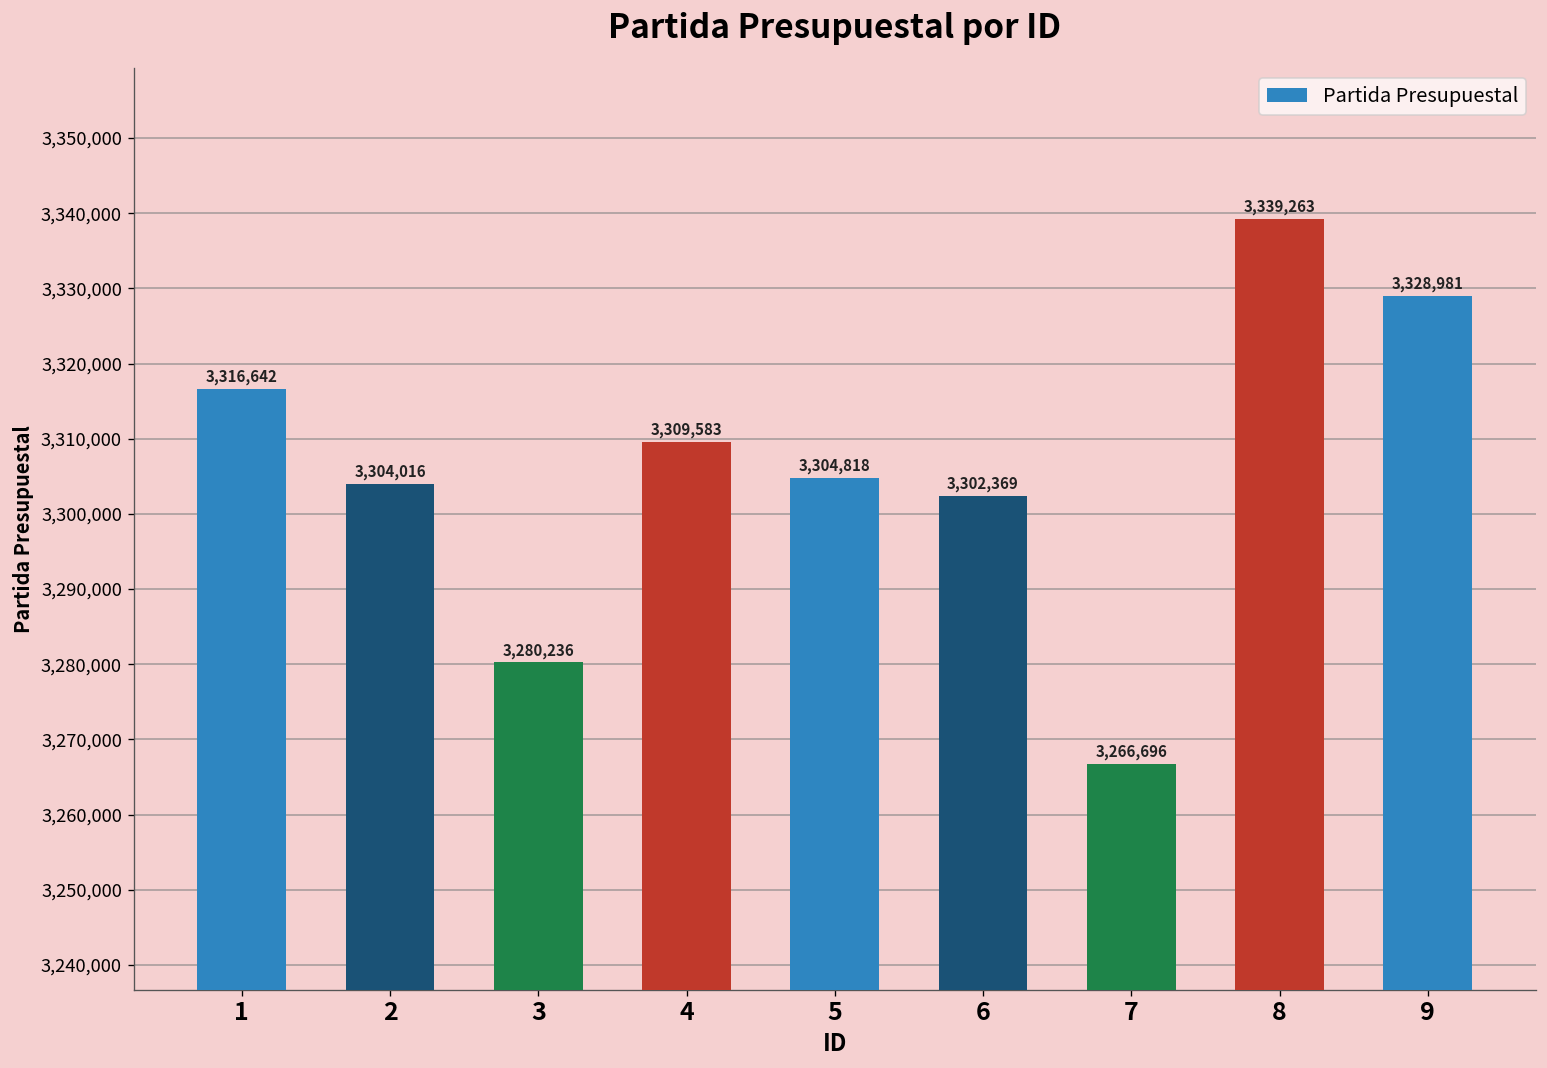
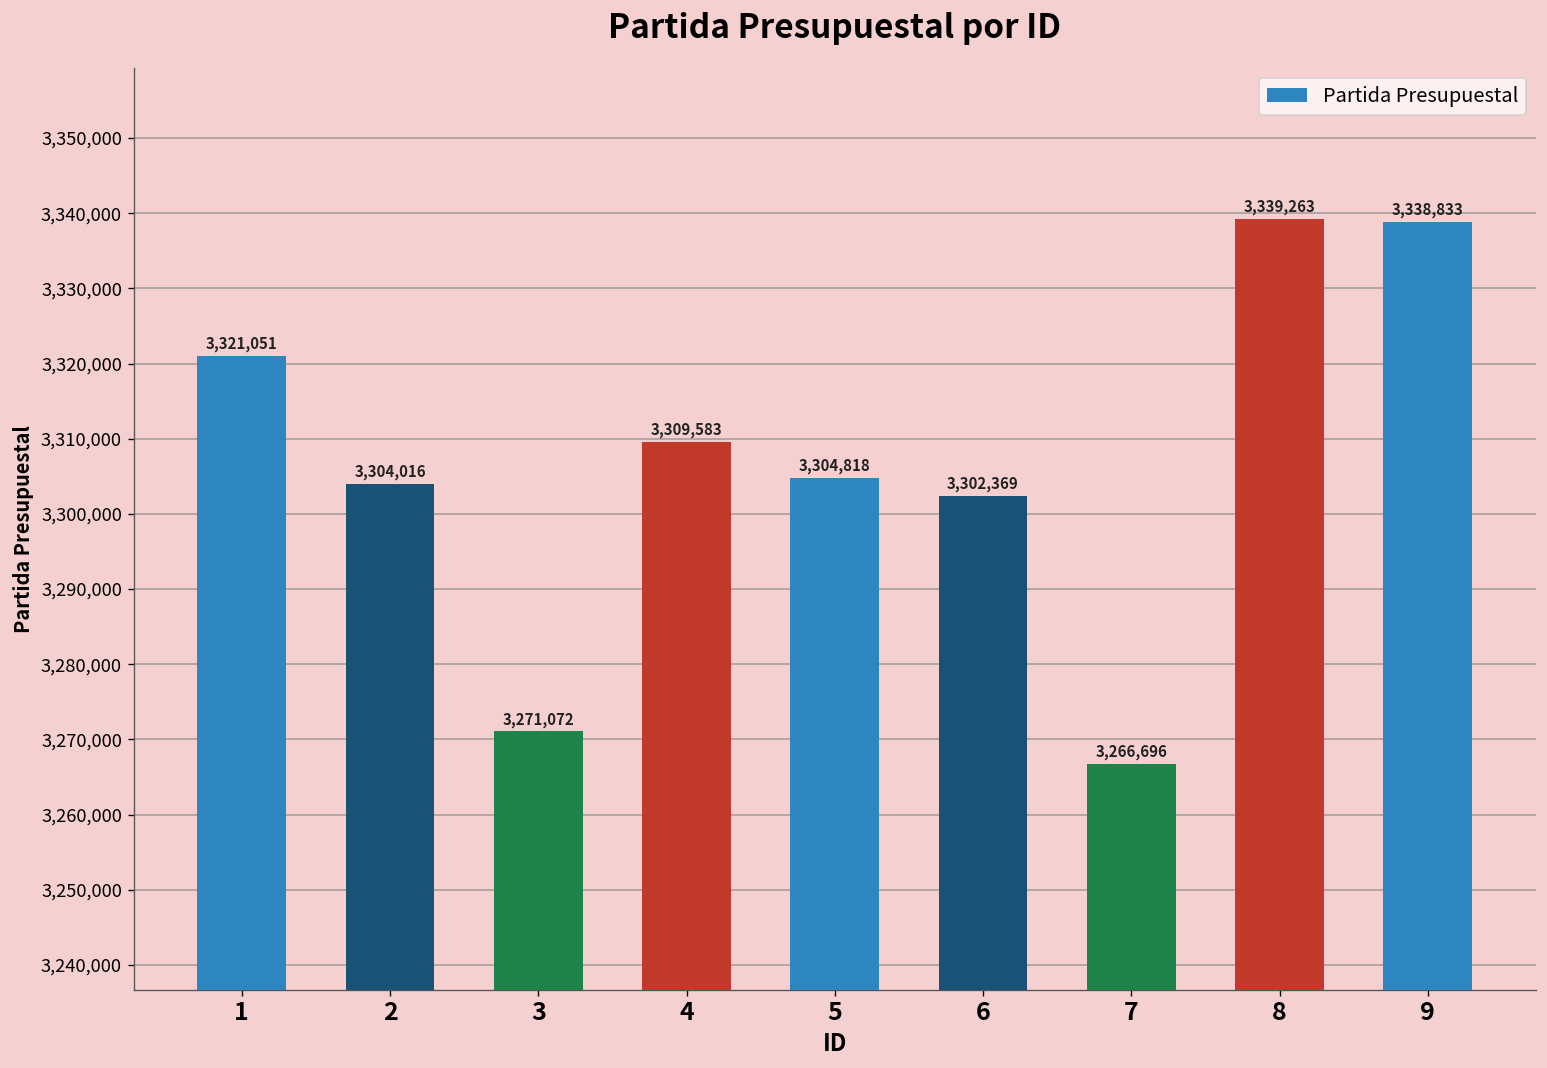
  {
-   "1": "3,316,642",
+   "1": "3,321,051",
    "2": "3,304,016",
-   "3": "3,280,236",
+   "3": "3,271,072",
    "4": "3,309,583",
    "5": "3,304,818",
    "6": "3,302,369",
    "7": "3,266,696",
    "8": "3,339,263",
-   "9": "3,328,981"
+   "9": "3,338,833"
  }
